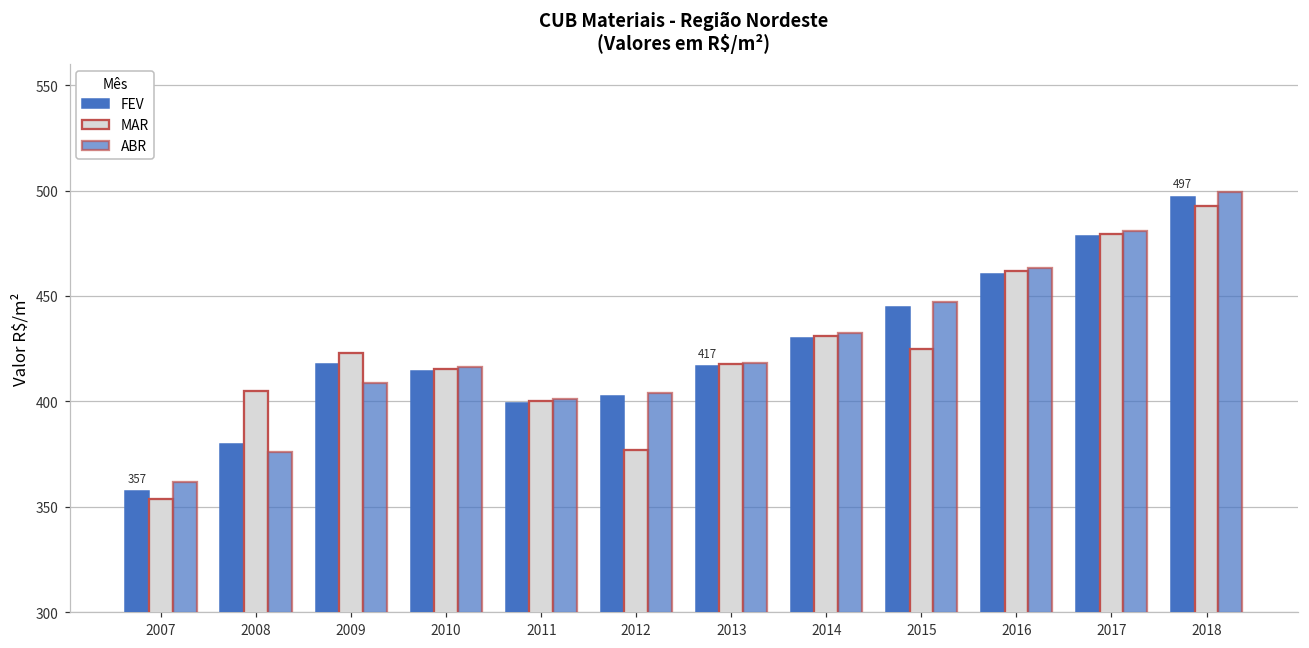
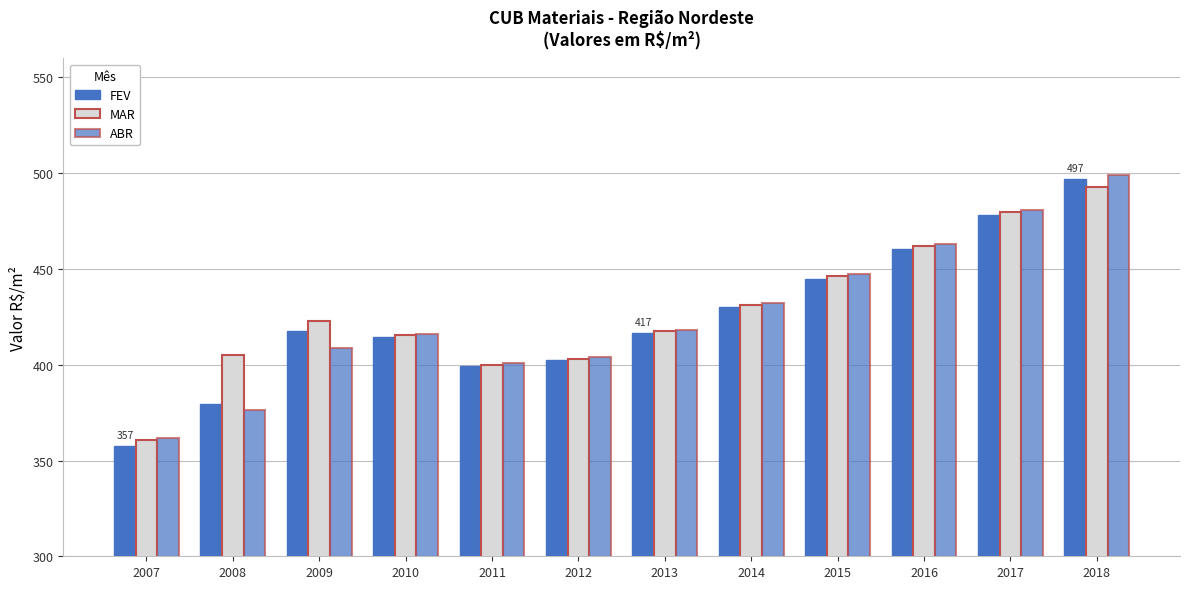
  {
    "MAR": {
-     "2007": 353,
+     "2007": 360,
      "2008": 405,
      "2009": 423,
      "2010": 416,
      "2011": 400,
-     "2012": 377,
+     "2012": 403,
      "2014": 431,
-     "2015": 425,
+     "2015": 446,
      "2016": 462,
      "2017": 480,
      "2018": 493
    }
  }
